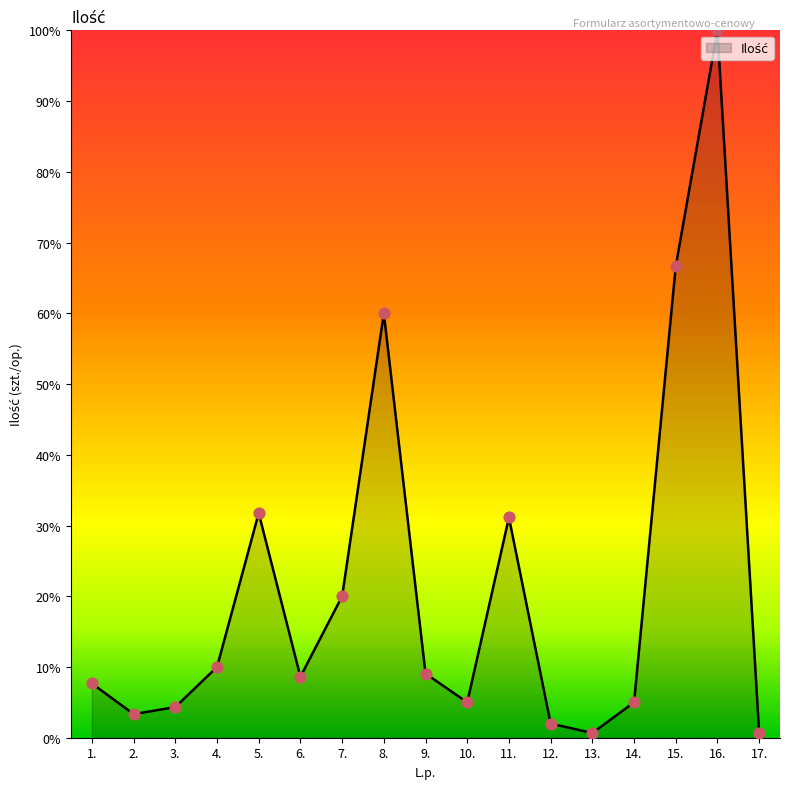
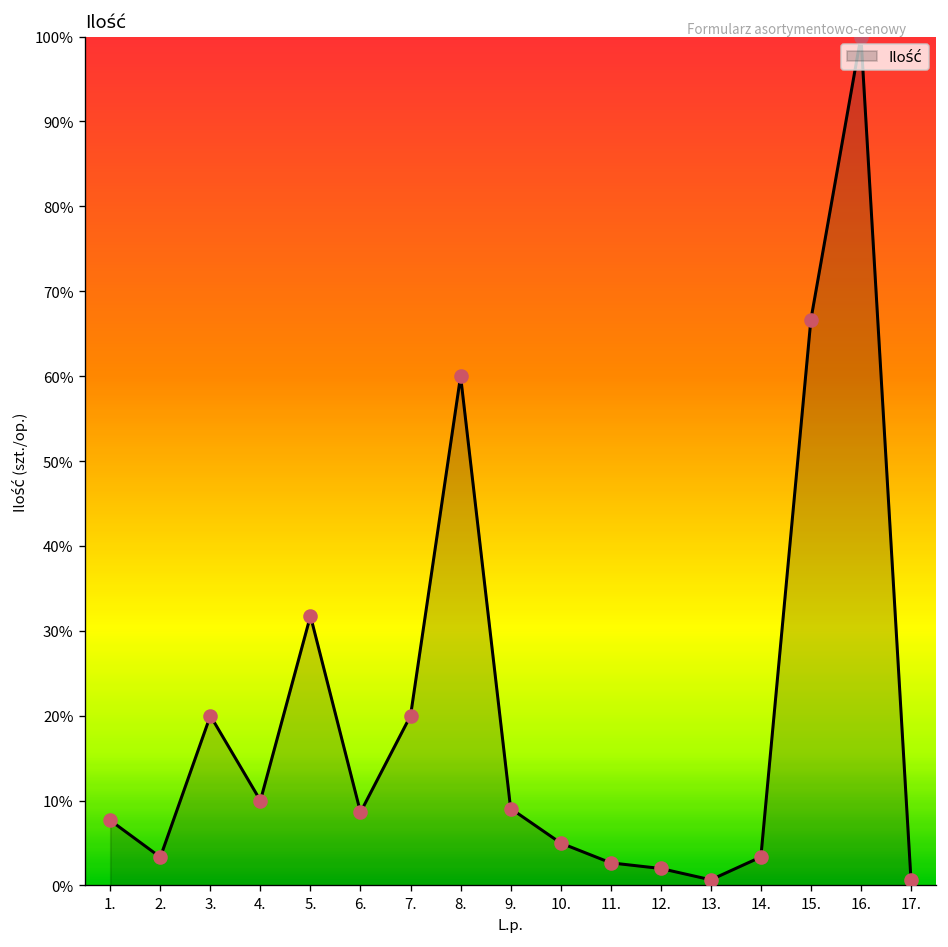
  {
    "1.": "8%",
    "2.": "3%",
-   "3.": "4%",
+   "3.": "20%",
    "4.": "10%",
    "5.": "32%",
    "6.": "9%",
    "7.": "20%",
    "8.": "60%",
    "9.": "9%",
    "10.": "5%",
-   "11.": "31%",
+   "11.": "3%",
    "12.": "2%",
    "13.": "1%",
-   "14.": "5%",
+   "14.": "3%",
    "15.": "67%",
    "16.": "100%",
    "17.": "1%"
  }
